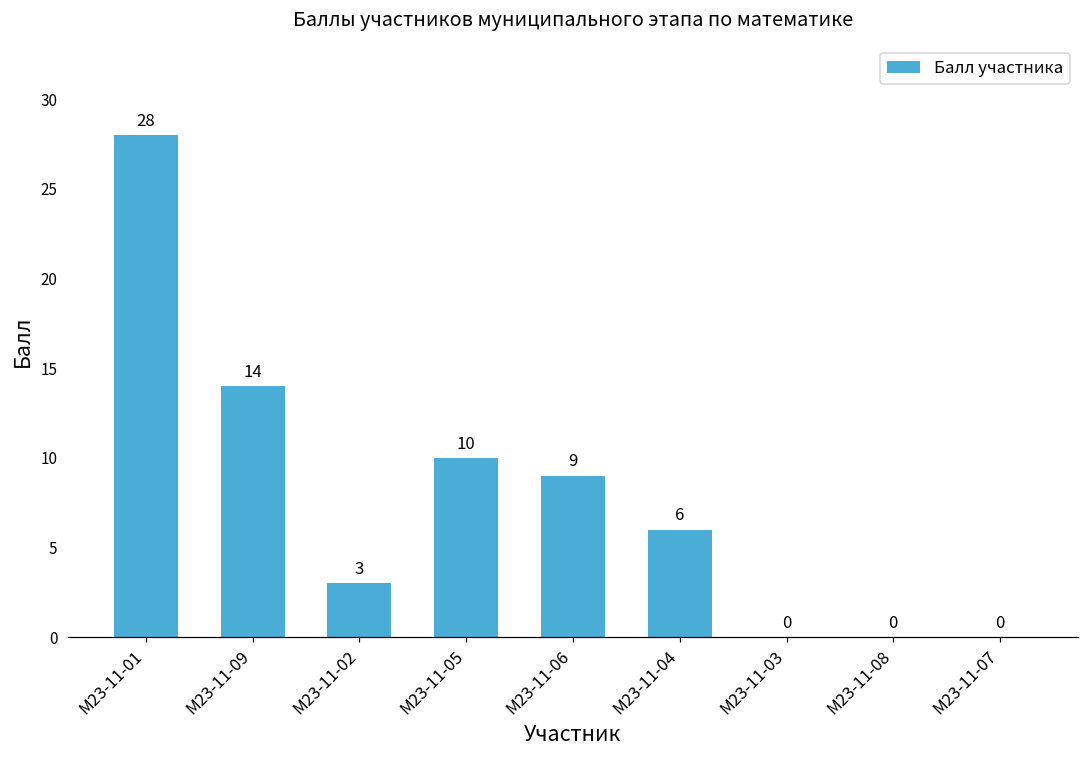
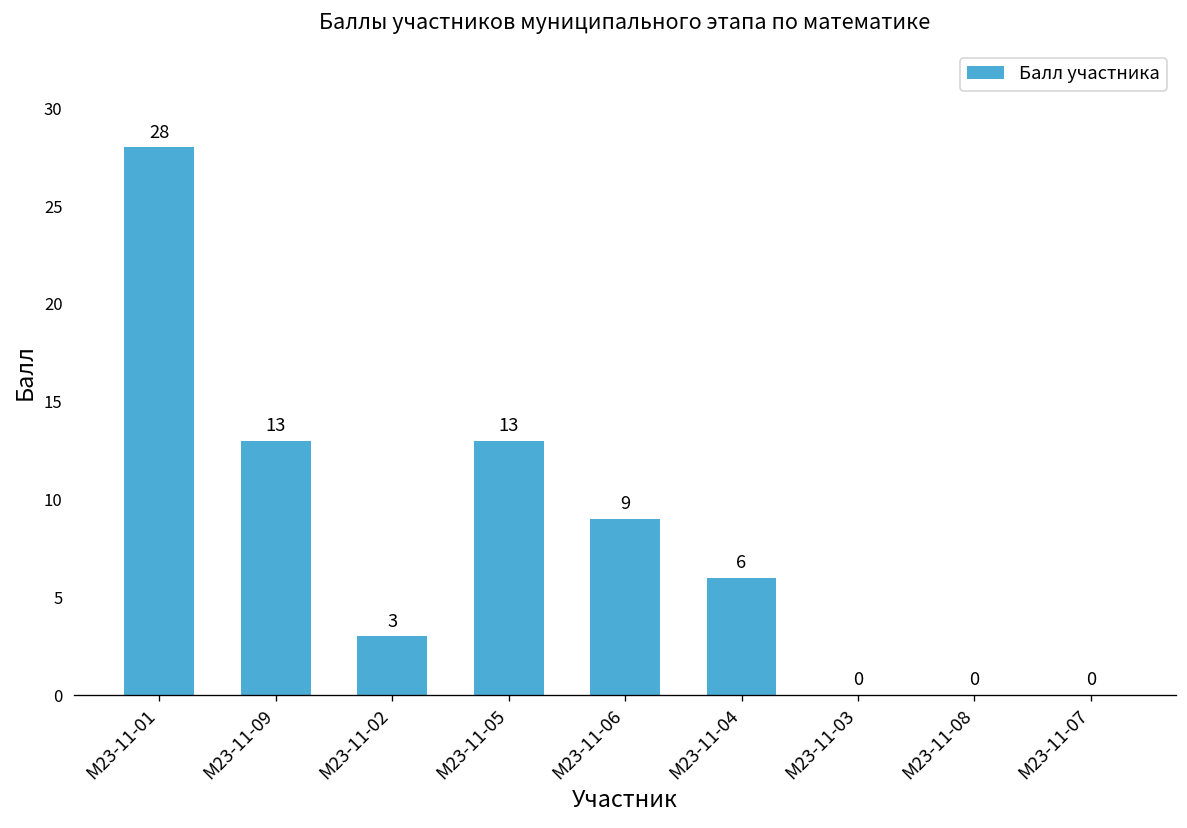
  {
    "М23-11-01": 28,
-   "М23-11-09": 14,
+   "М23-11-09": 13,
    "М23-11-02": 3,
-   "М23-11-05": 10,
+   "М23-11-05": 13,
    "М23-11-06": 9,
    "М23-11-04": 6,
    "М23-11-03": 0,
    "М23-11-08": 0,
    "М23-11-07": 0
  }
